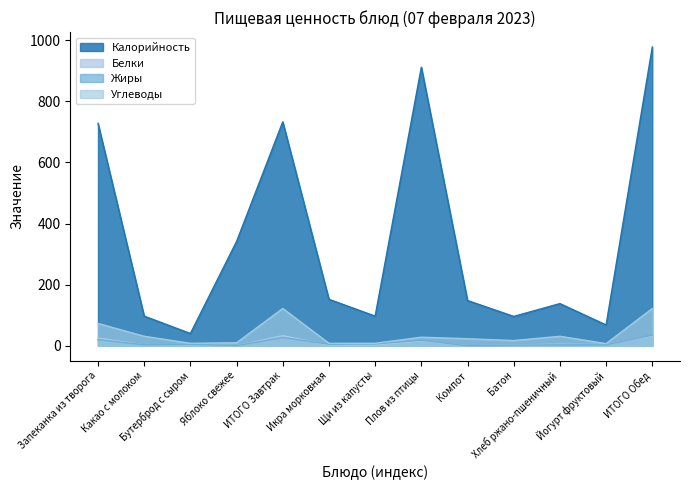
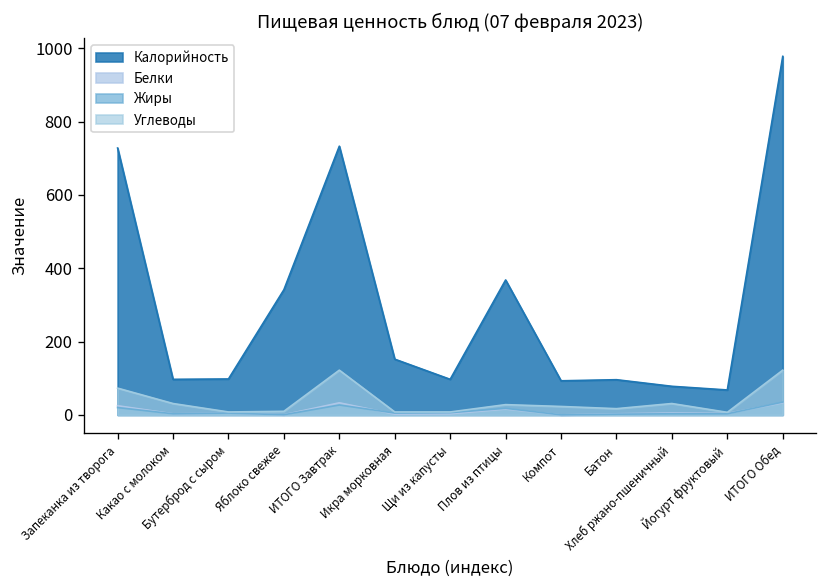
  {
    "Калорийность": {
      "Запеканка из творога": 730,
      "Какао с молоком": 100,
-     "Бутерброд с сыром": 40,
+     "Бутерброд с сыром": 100,
      "Яблоко свежее": 340,
      "ИТОГО Завтрак": 730,
      "Икра морковная": 150,
      "Щи из капусты": 100,
-     "Плов из птицы": 910,
-     "Компот": 150,
+     "Плов из птицы": 370,
+     "Компот": 90,
      "Батон": 100,
-     "Хлеб ржано-пшеничный": 140,
+     "Хлеб ржано-пшеничный": 80,
      "Йогурт фруктовый": 70,
      "ИТОГО Обед": 980
    }
  }
